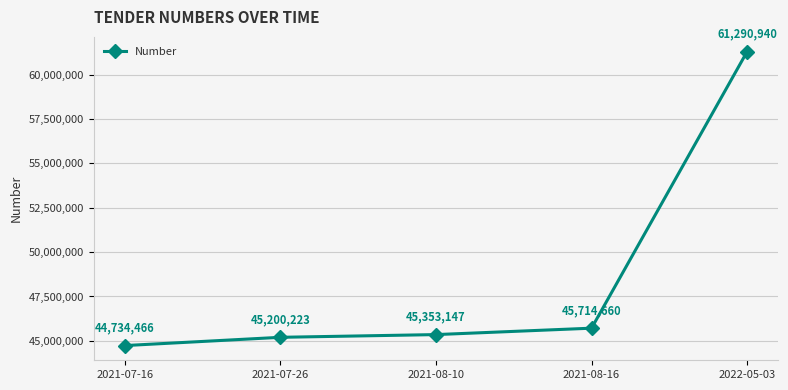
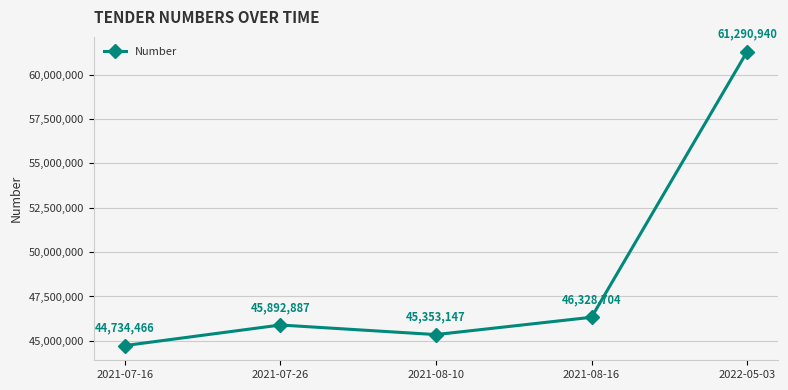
  {
    "2021-07-16": "44,734,466",
-   "2021-07-26": "45,200,223",
+   "2021-07-26": "45,892,887",
    "2021-08-10": "45,353,147",
-   "2021-08-16": "45,714,660",
+   "2021-08-16": "46,328,704",
    "2022-05-03": "61,290,940"
  }
